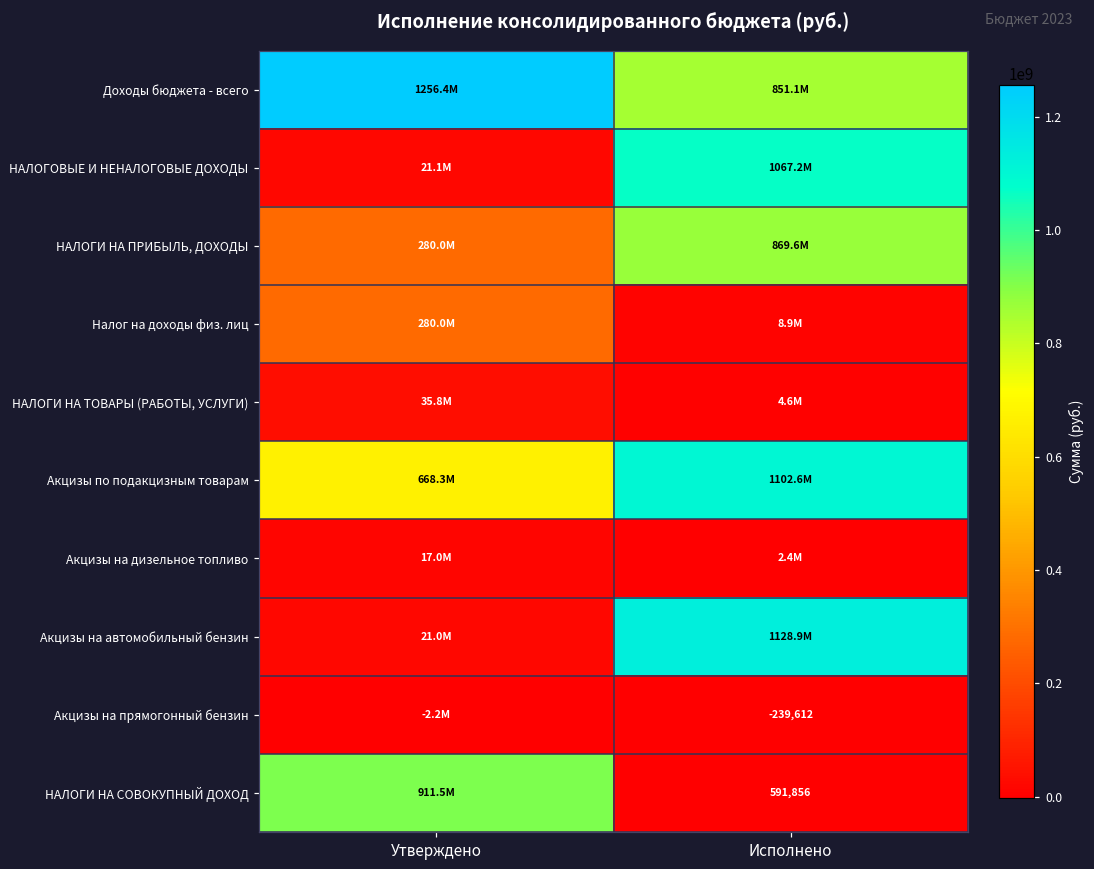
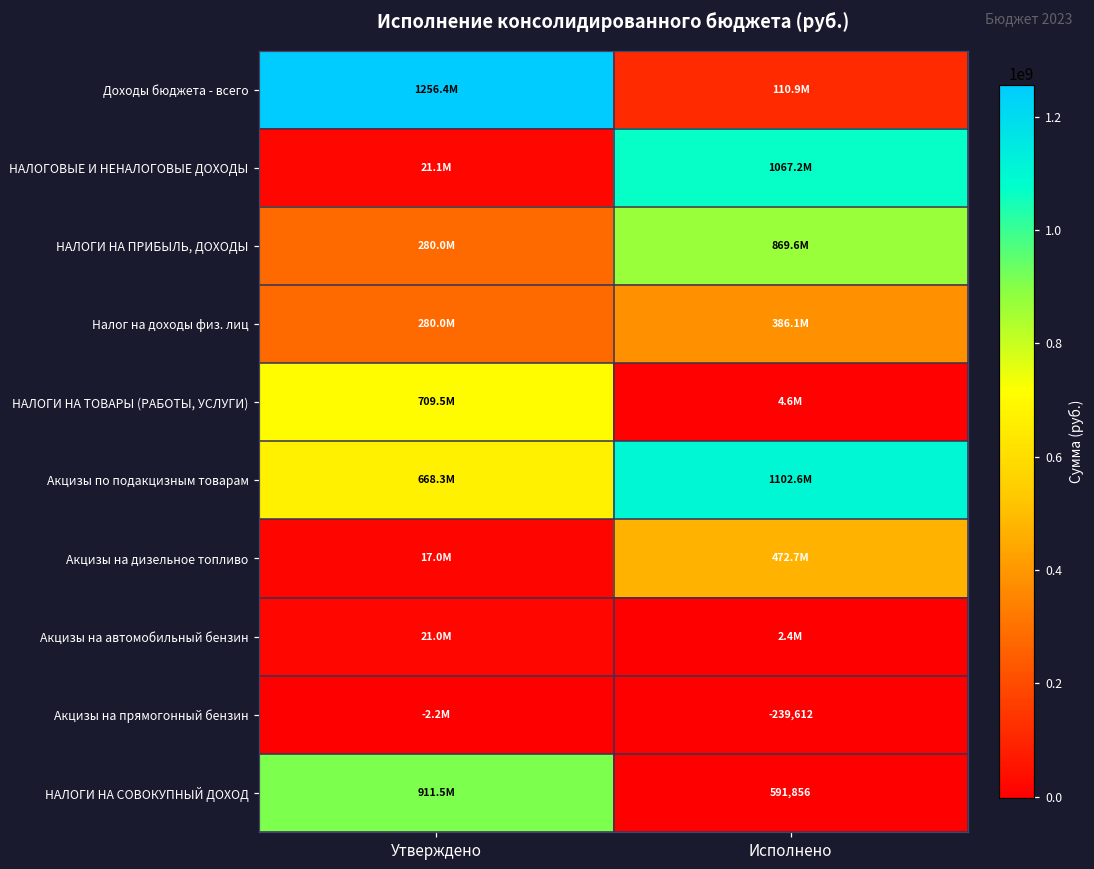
  {
    "Доходы бюджета - всего": {
      "Утверждено": "1256.4M",
-     "Исполнено": "851.1M"
+     "Исполнено": "110.9M"
    },
    "НАЛОГОВЫЕ И НЕНАЛОГОВЫЕ ДОХОДЫ": {
      "Утверждено": "21.1M",
      "Исполнено": "1067.2M"
    },
    "НАЛОГИ НА ПРИБЫЛЬ, ДОХОДЫ": {
      "Утверждено": "280.0M",
      "Исполнено": "869.6M"
    },
    "Налог на доходы физ. лиц": {
      "Утверждено": "280.0M",
-     "Исполнено": "8.9M"
+     "Исполнено": "386.1M"
    },
    "НАЛОГИ НА ТОВАРЫ (РАБОТЫ, УСЛУГИ)": {
-     "Утверждено": "35.8M",
+     "Утверждено": "709.5M",
      "Исполнено": "4.6M"
    },
    "Акцизы по подакцизным товарам": {
      "Утверждено": "668.3M",
      "Исполнено": "1102.6M"
    },
    "Акцизы на дизельное топливо": {
      "Утверждено": "17.0M",
-     "Исполнено": "2.4M"
+     "Исполнено": "472.7M"
    },
    "Акцизы на автомобильный бензин": {
      "Утверждено": "21.0M",
-     "Исполнено": "1128.9M"
+     "Исполнено": "2.4M"
    },
    "Акцизы на прямогонный бензин": {
      "Утверждено": "-2.2M",
      "Исполнено": "-239,612"
    },
    "НАЛОГИ НА СОВОКУПНЫЙ ДОХОД": {
      "Утверждено": "911.5M",
      "Исполнено": "591,856"
    }
  }
